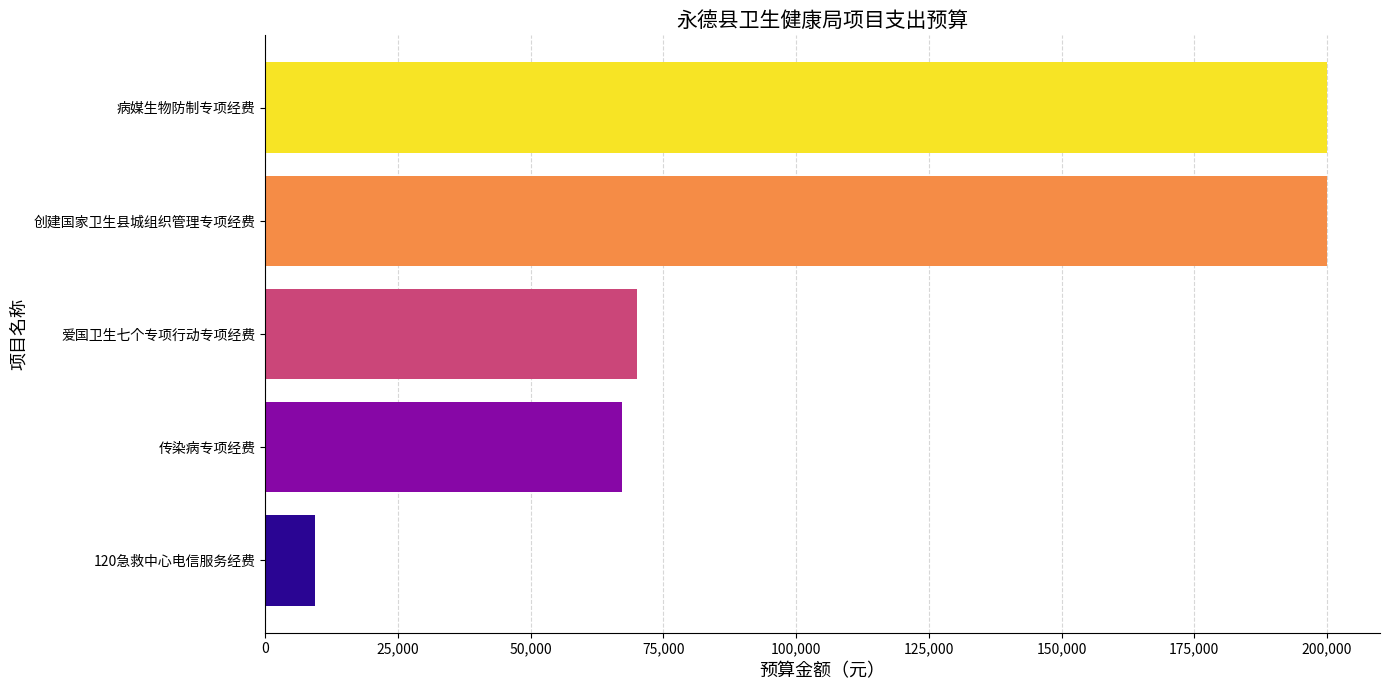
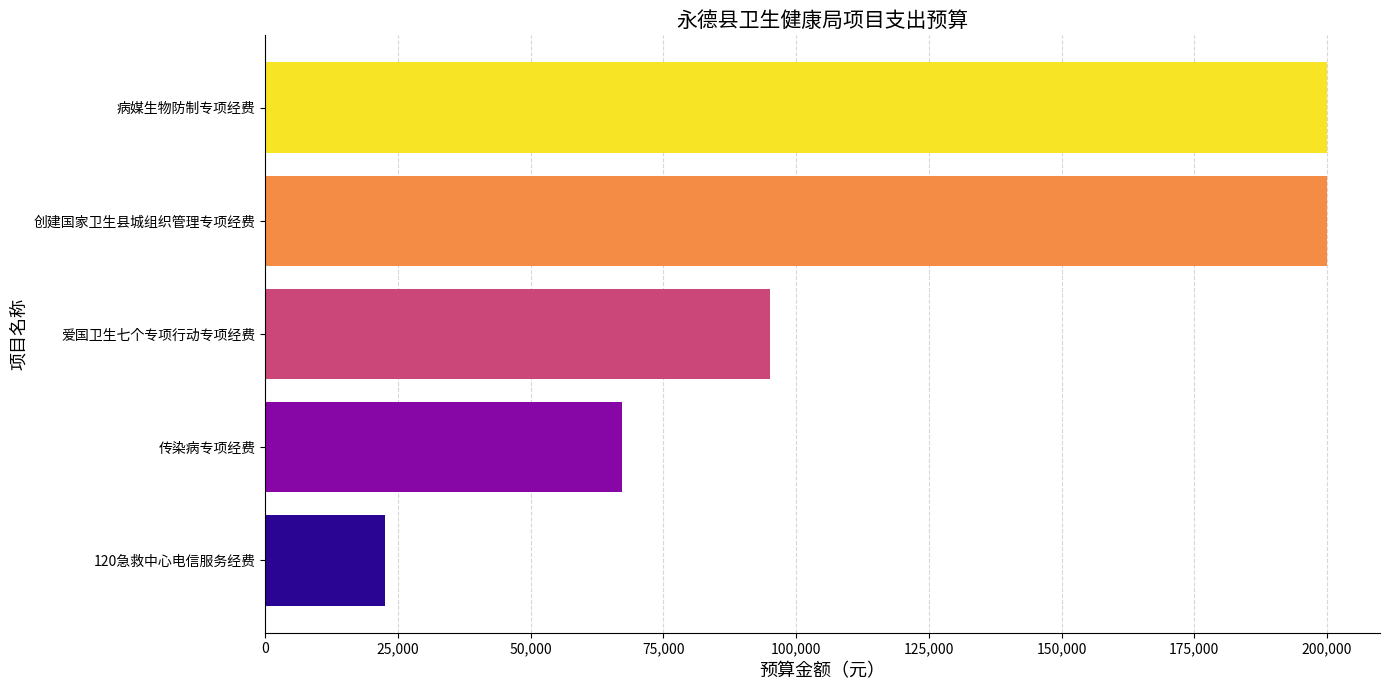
  {
    "病媒生物防制专项经费": "200,000",
    "创建国家卫生县城组织管理专项经费": "200,000",
-   "爱国卫生七个专项行动专项经费": "70,000",
+   "爱国卫生七个专项行动专项经费": "95,000",
    "传染病专项经费": "67,000",
-   "120急救中心电信服务经费": "9,000"
+   "120急救中心电信服务经费": "23,000"
  }
